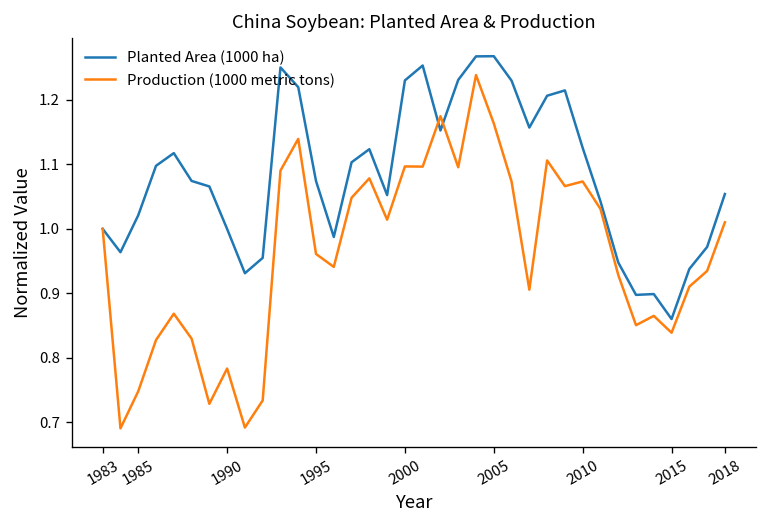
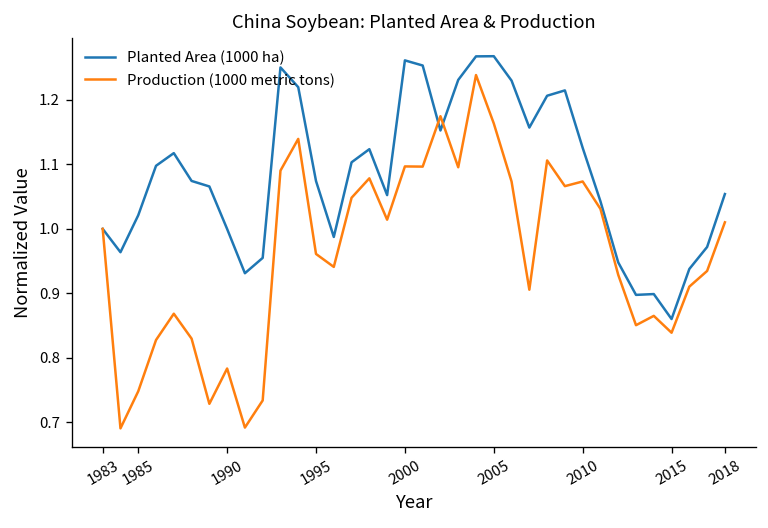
  {
    "Planted Area (1000 ha)": {
      "1985": 1.02,
      "1990": 1.00,
      "1995": 1.07,
-     "2000": 1.23,
+     "2000": 1.26,
      "2005": 1.27,
      "2010": 1.13,
      "2015": 0.86,
      "2018": 1.05
    },
    "Production (1000 metric tons)": {
      "1985": 0.75,
      "1990": 0.78,
      "1995": 0.96,
      "2000": 1.10,
      "2005": 1.16,
      "2010": 1.07,
      "2015": 0.84,
      "2018": 1.01
    }
  }
